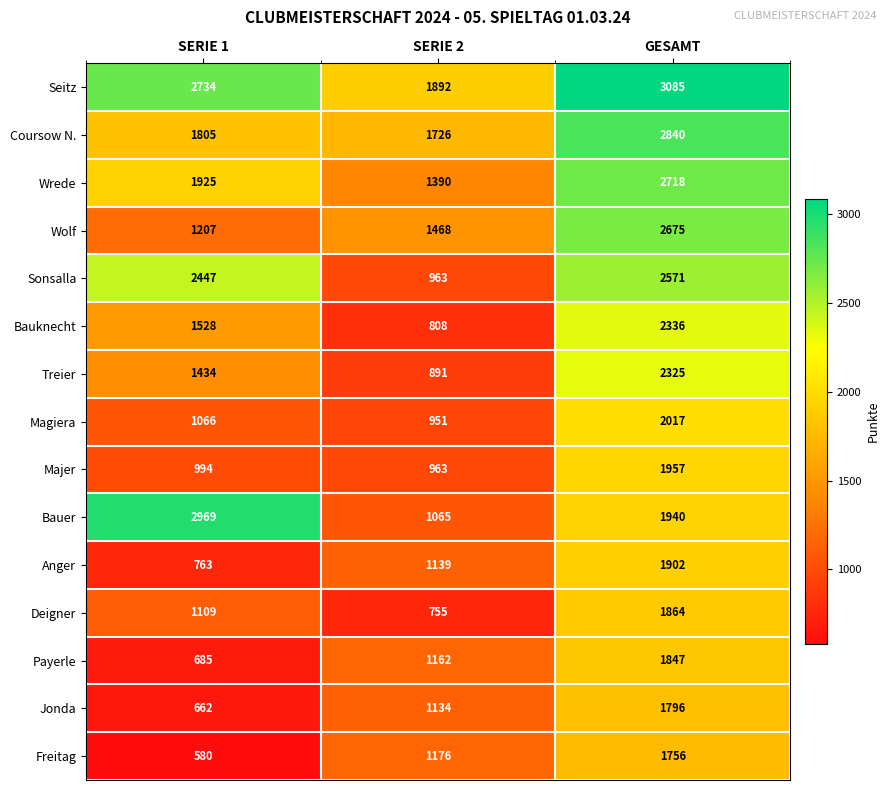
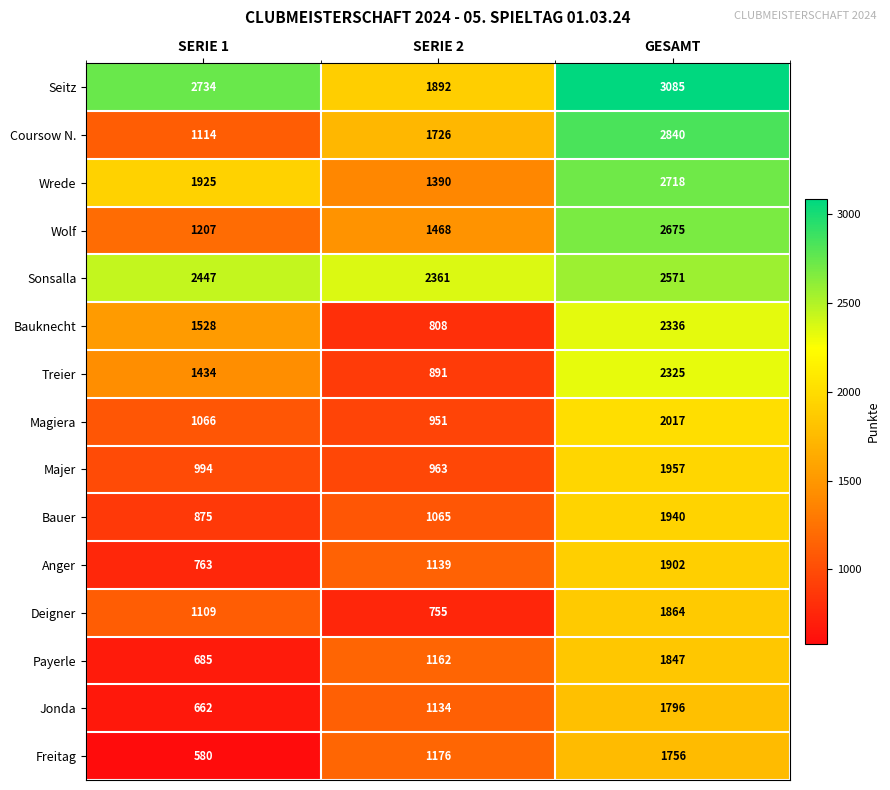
  {
    "Seitz": {
      "SERIE 1": 2734,
      "SERIE 2": 1892,
      "GESAMT": 3085
    },
    "Coursow N.": {
-     "SERIE 1": 1805,
+     "SERIE 1": 1114,
      "SERIE 2": 1726,
      "GESAMT": 2840
    },
    "Wrede": {
      "SERIE 1": 1925,
      "SERIE 2": 1390,
      "GESAMT": 2718
    },
    "Wolf": {
      "SERIE 1": 1207,
      "SERIE 2": 1468,
      "GESAMT": 2675
    },
    "Sonsalla": {
      "SERIE 1": 2447,
-     "SERIE 2": 963,
+     "SERIE 2": 2361,
      "GESAMT": 2571
    },
    "Bauknecht": {
      "SERIE 1": 1528,
      "SERIE 2": 808,
      "GESAMT": 2336
    },
    "Treier": {
      "SERIE 1": 1434,
      "SERIE 2": 891,
      "GESAMT": 2325
    },
    "Magiera": {
      "SERIE 1": 1066,
      "SERIE 2": 951,
      "GESAMT": 2017
    },
    "Majer": {
      "SERIE 1": 994,
      "SERIE 2": 963,
      "GESAMT": 1957
    },
    "Bauer": {
-     "SERIE 1": 2969,
+     "SERIE 1": 875,
      "SERIE 2": 1065,
      "GESAMT": 1940
    },
    "Anger": {
      "SERIE 1": 763,
      "SERIE 2": 1139,
      "GESAMT": 1902
    },
    "Deigner": {
      "SERIE 1": 1109,
      "SERIE 2": 755,
      "GESAMT": 1864
    },
    "Payerle": {
      "SERIE 1": 685,
      "SERIE 2": 1162,
      "GESAMT": 1847
    },
    "Jonda": {
      "SERIE 1": 662,
      "SERIE 2": 1134,
      "GESAMT": 1796
    },
    "Freitag": {
      "SERIE 1": 580,
      "SERIE 2": 1176,
      "GESAMT": 1756
    }
  }
